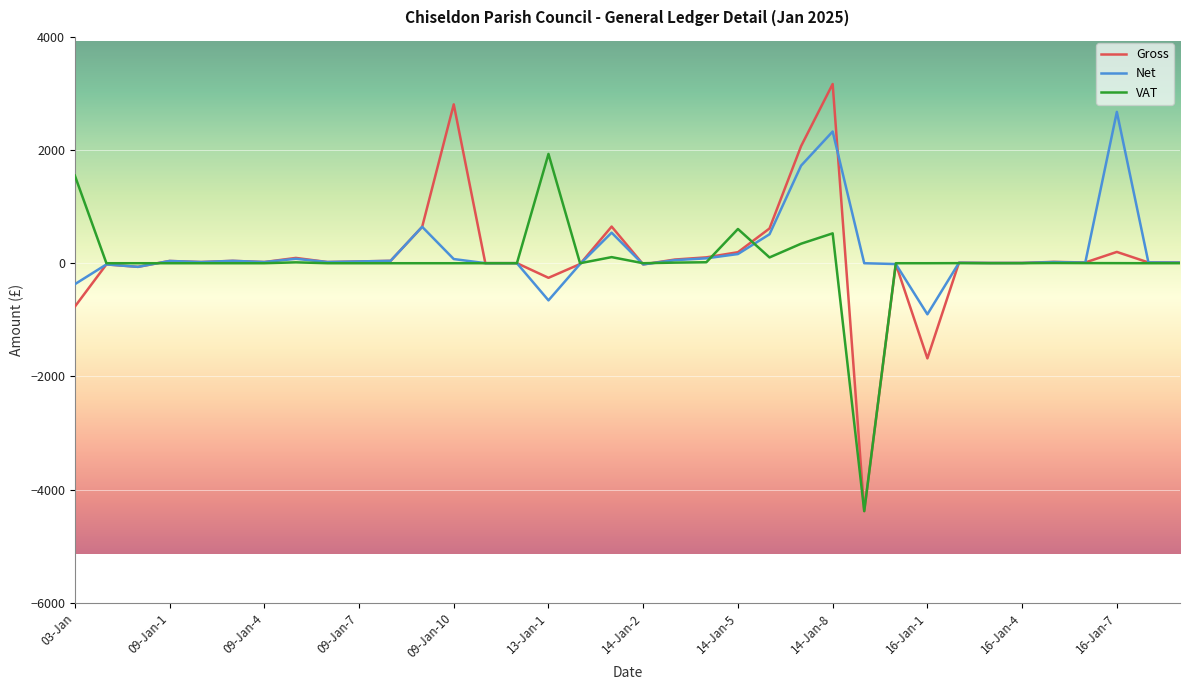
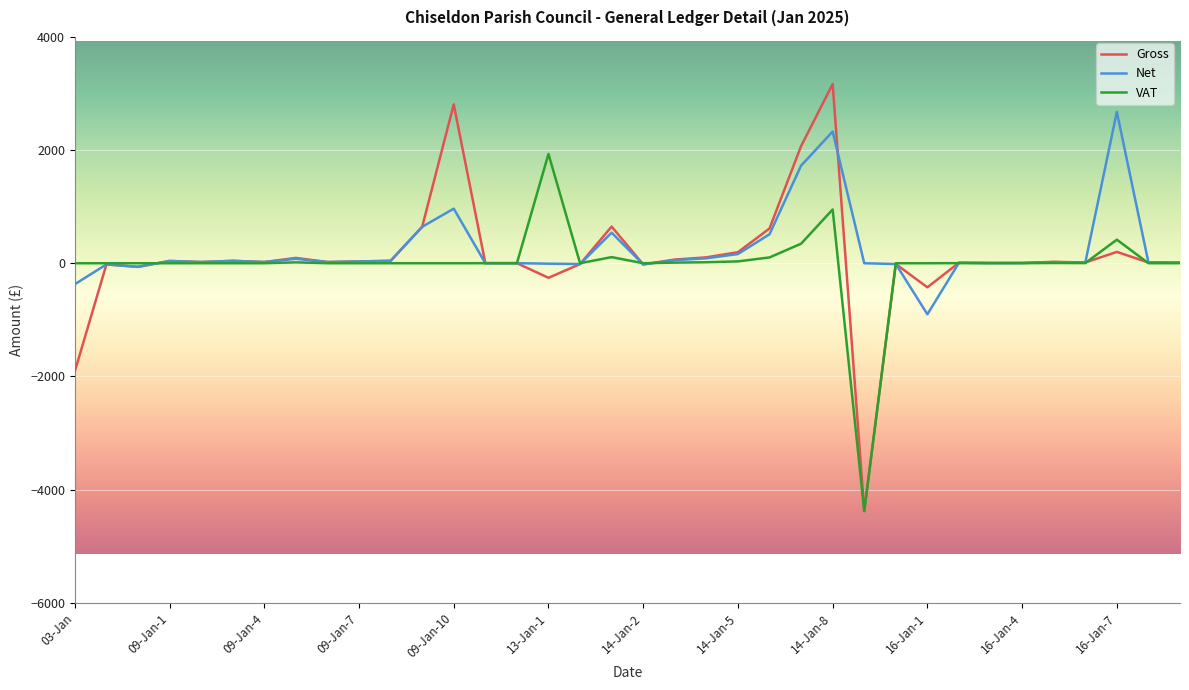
  {
    "Gross": {
-     "03-Jan": -800,
+     "03-Jan": -1900,
      "09-Jan-10": 2800,
      "13-Jan-1": -300,
      "14-Jan-8": 3200,
-     "16-Jan-1": -1700,
+     "16-Jan-1": -400,
      "16-Jan-7": 200
    },
    "Net": {
      "03-Jan": -400,
-     "09-Jan-10": 100,
-     "13-Jan-1": -700,
+     "09-Jan-10": 1000,
+     "13-Jan-1": 0,
      "14-Jan-8": 2300,
      "16-Jan-1": -900,
      "16-Jan-7": 2700
    },
    "VAT": {
-     "03-Jan": 1500,
+     "03-Jan": 0,
      "09-Jan-10": 0,
      "13-Jan-1": 1900,
-     "14-Jan-5": 600,
-     "14-Jan-8": 500,
+     "14-Jan-5": 0,
+     "14-Jan-8": 1000,
      "16-Jan-1": 0,
-     "16-Jan-7": 0
+     "16-Jan-7": 400
    }
  }
